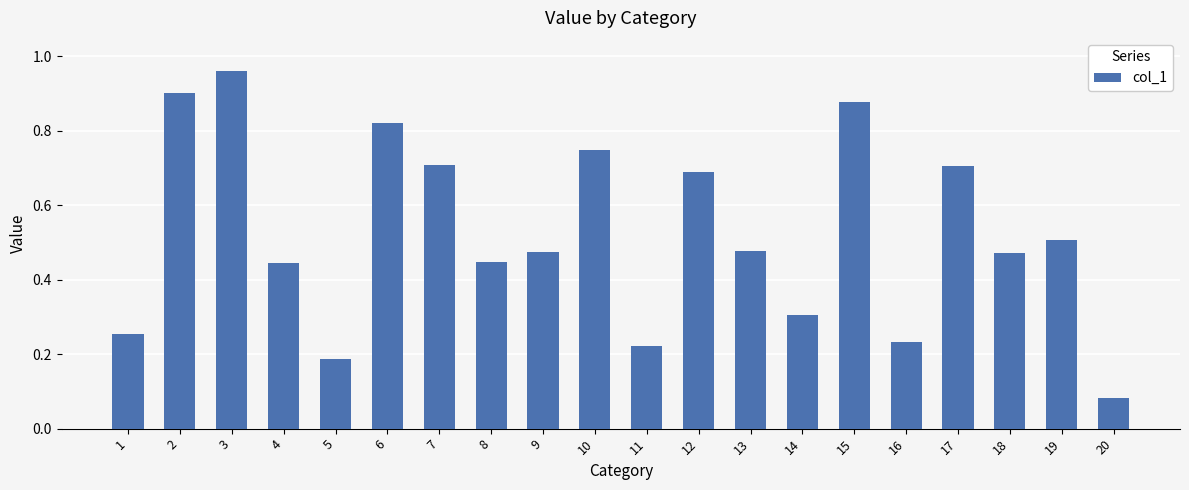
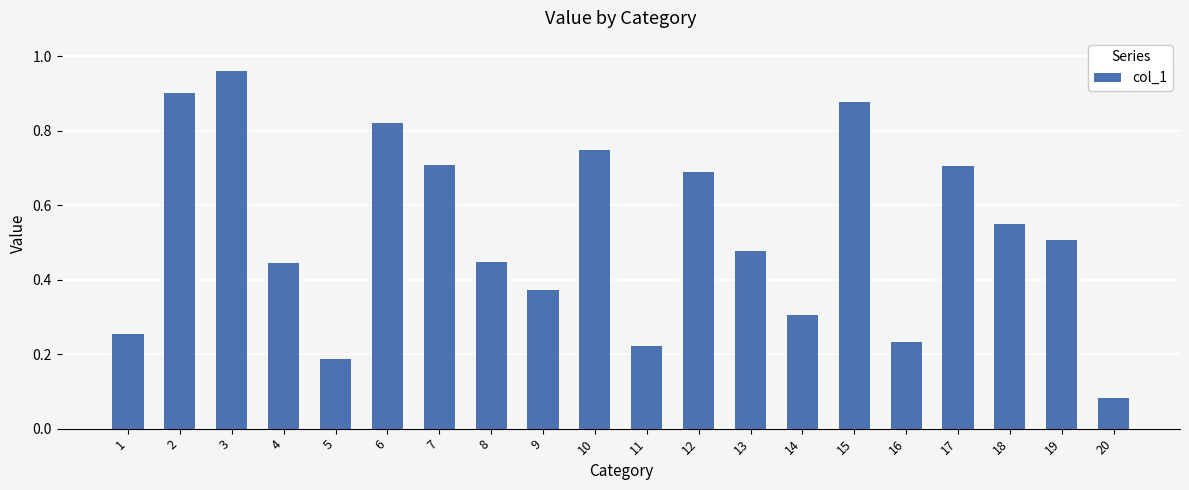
  {
    "1": 0.25,
    "2": 0.90,
    "3": 0.96,
    "4": 0.44,
    "5": 0.19,
    "6": 0.82,
    "7": 0.71,
    "8": 0.45,
-   "9": 0.48,
+   "9": 0.37,
    "10": 0.75,
    "11": 0.22,
    "12": 0.69,
    "13": 0.48,
    "14": 0.31,
    "15": 0.88,
    "16": 0.23,
    "17": 0.71,
-   "18": 0.47,
+   "18": 0.55,
    "19": 0.51,
    "20": 0.08
  }
